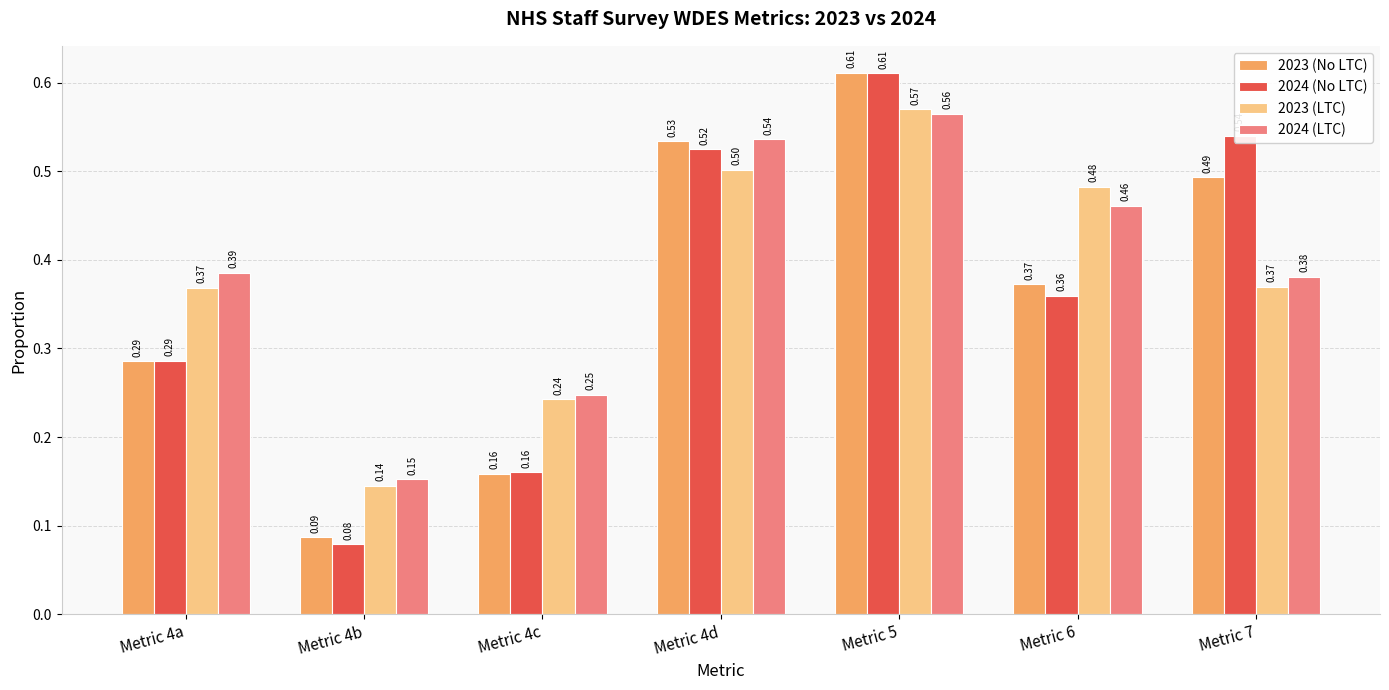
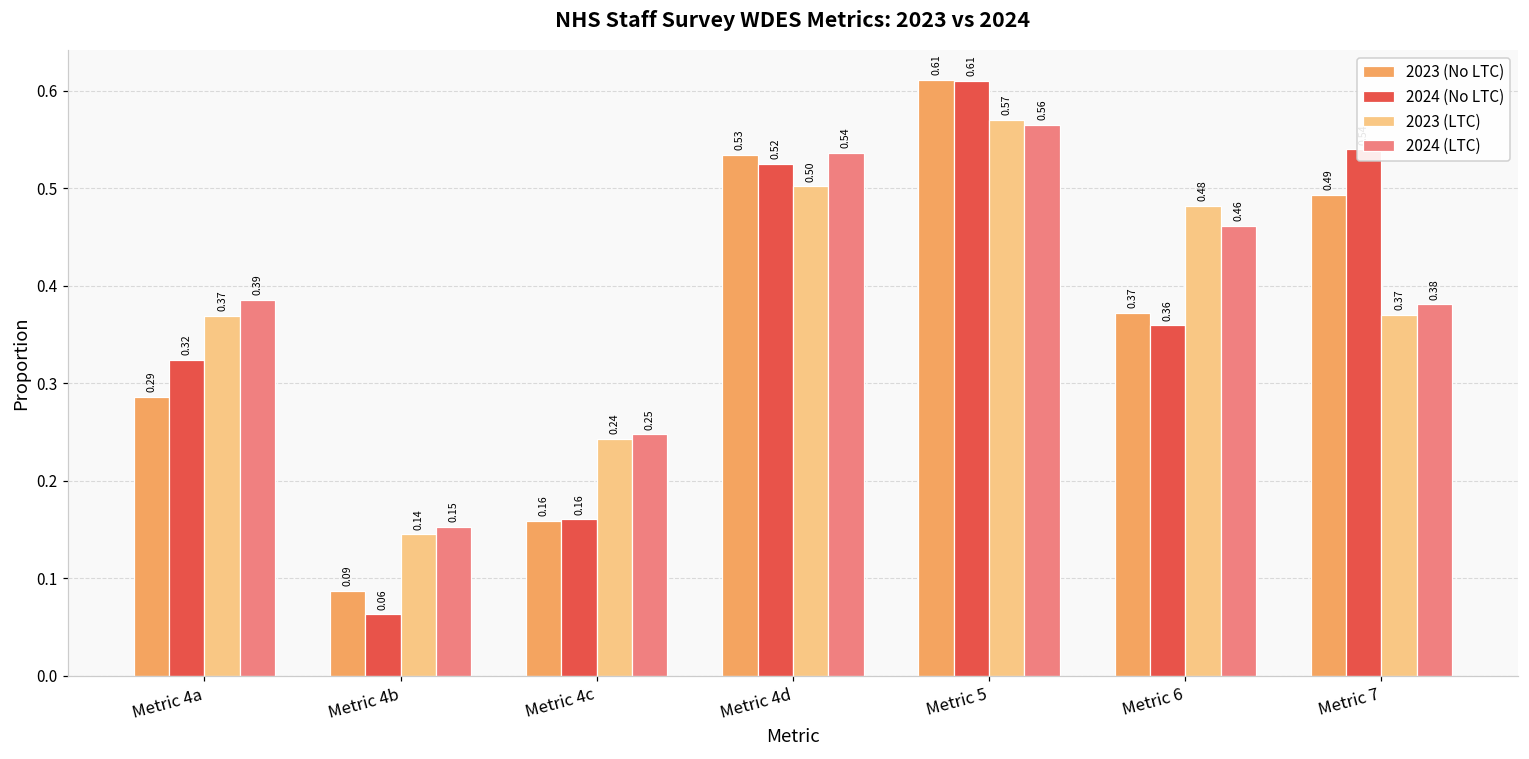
  {
    "2024 (No LTC)": {
-     "Metric 4a": 0.29,
-     "Metric 4b": 0.08,
+     "Metric 4a": 0.32,
+     "Metric 4b": 0.06,
      "Metric 4c": 0.16,
      "Metric 4d": 0.52,
      "Metric 5": 0.61,
      "Metric 6": 0.36
    }
  }
